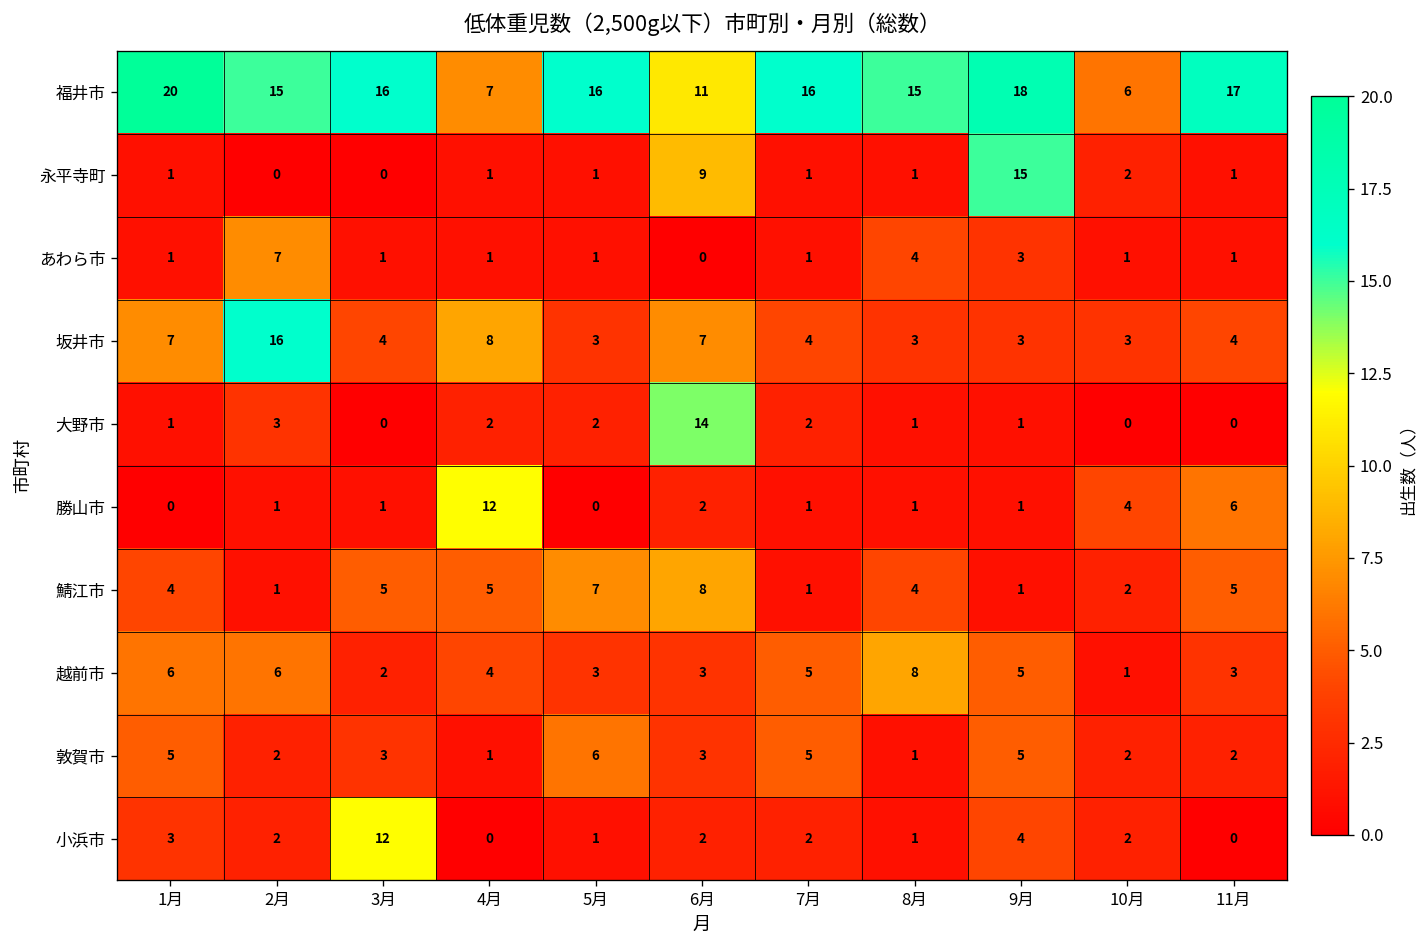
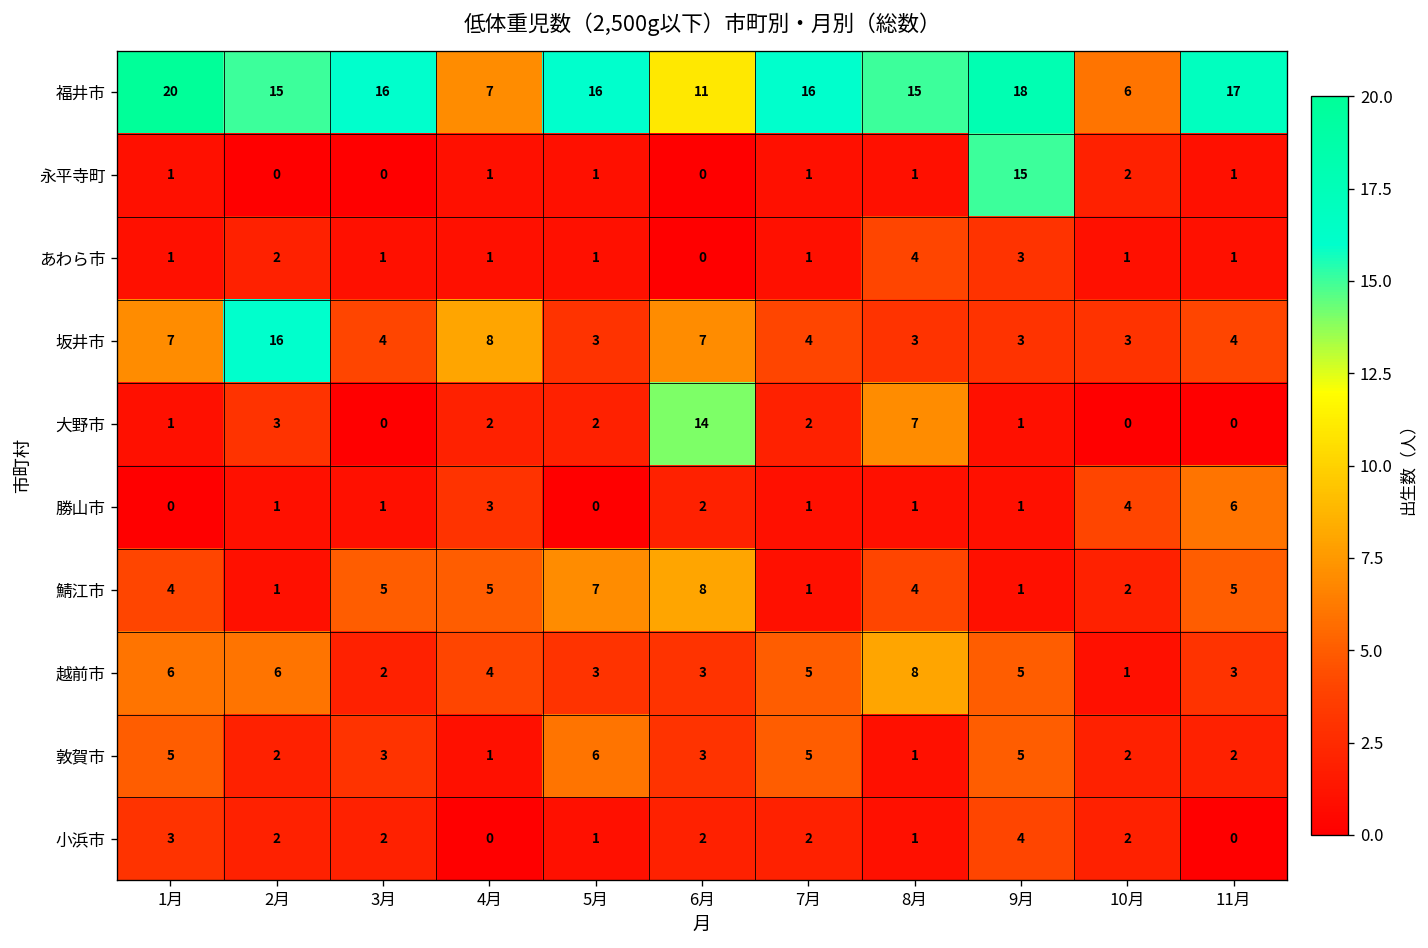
  {
    "福井市": {
      "1月": 20,
      "2月": 15,
      "3月": 16,
      "4月": 7,
      "5月": 16,
      "6月": 11,
      "7月": 16,
      "8月": 15,
      "9月": 18,
      "10月": 6,
      "11月": 17
    },
    "永平寺町": {
      "1月": 1,
      "2月": 0,
      "3月": 0,
      "4月": 1,
      "5月": 1,
-     "6月": 9,
+     "6月": 0,
      "7月": 1,
      "8月": 1,
      "9月": 15,
      "10月": 2,
      "11月": 1
    },
    "あわら市": {
      "1月": 1,
-     "2月": 7,
+     "2月": 2,
      "3月": 1,
      "4月": 1,
      "5月": 1,
      "6月": 0,
      "7月": 1,
      "8月": 4,
      "9月": 3,
      "10月": 1,
      "11月": 1
    },
    "坂井市": {
      "1月": 7,
      "2月": 16,
      "3月": 4,
      "4月": 8,
      "5月": 3,
      "6月": 7,
      "7月": 4,
      "8月": 3,
      "9月": 3,
      "10月": 3,
      "11月": 4
    },
    "大野市": {
      "1月": 1,
      "2月": 3,
      "3月": 0,
      "4月": 2,
      "5月": 2,
      "6月": 14,
      "7月": 2,
-     "8月": 1,
+     "8月": 7,
      "9月": 1,
      "10月": 0,
      "11月": 0
    },
    "勝山市": {
      "1月": 0,
      "2月": 1,
      "3月": 1,
-     "4月": 12,
+     "4月": 3,
      "5月": 0,
      "6月": 2,
      "7月": 1,
      "8月": 1,
      "9月": 1,
      "10月": 4,
      "11月": 6
    },
    "鯖江市": {
      "1月": 4,
      "2月": 1,
      "3月": 5,
      "4月": 5,
      "5月": 7,
      "6月": 8,
      "7月": 1,
      "8月": 4,
      "9月": 1,
      "10月": 2,
      "11月": 5
    },
    "越前市": {
      "1月": 6,
      "2月": 6,
      "3月": 2,
      "4月": 4,
      "5月": 3,
      "6月": 3,
      "7月": 5,
      "8月": 8,
      "9月": 5,
      "10月": 1,
      "11月": 3
    },
    "敦賀市": {
      "1月": 5,
      "2月": 2,
      "3月": 3,
      "4月": 1,
      "5月": 6,
      "6月": 3,
      "7月": 5,
      "8月": 1,
      "9月": 5,
      "10月": 2,
      "11月": 2
    },
    "小浜市": {
      "1月": 3,
      "2月": 2,
-     "3月": 12,
+     "3月": 2,
      "4月": 0,
      "5月": 1,
      "6月": 2,
      "7月": 2,
      "8月": 1,
      "9月": 4,
      "10月": 2,
      "11月": 0
    }
  }
